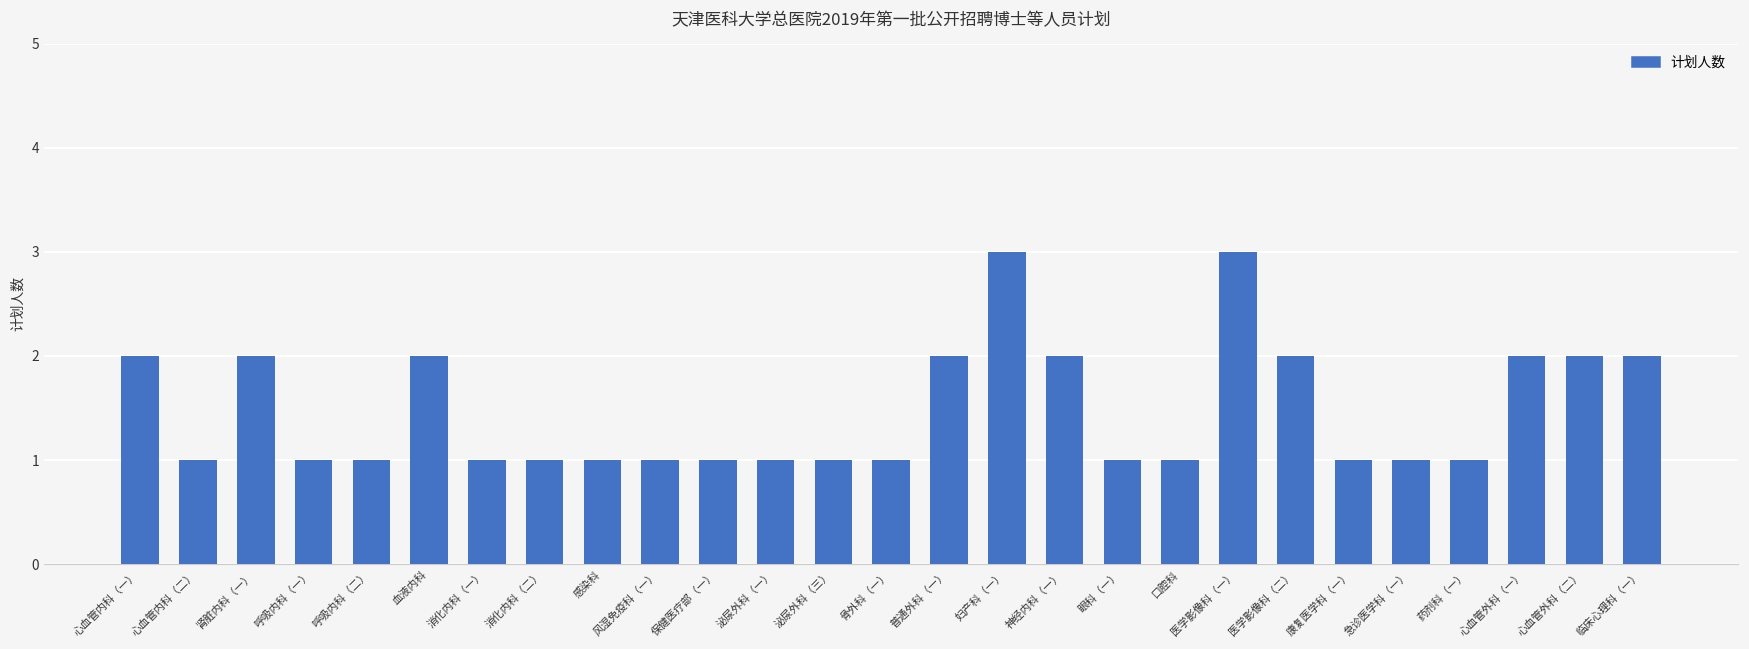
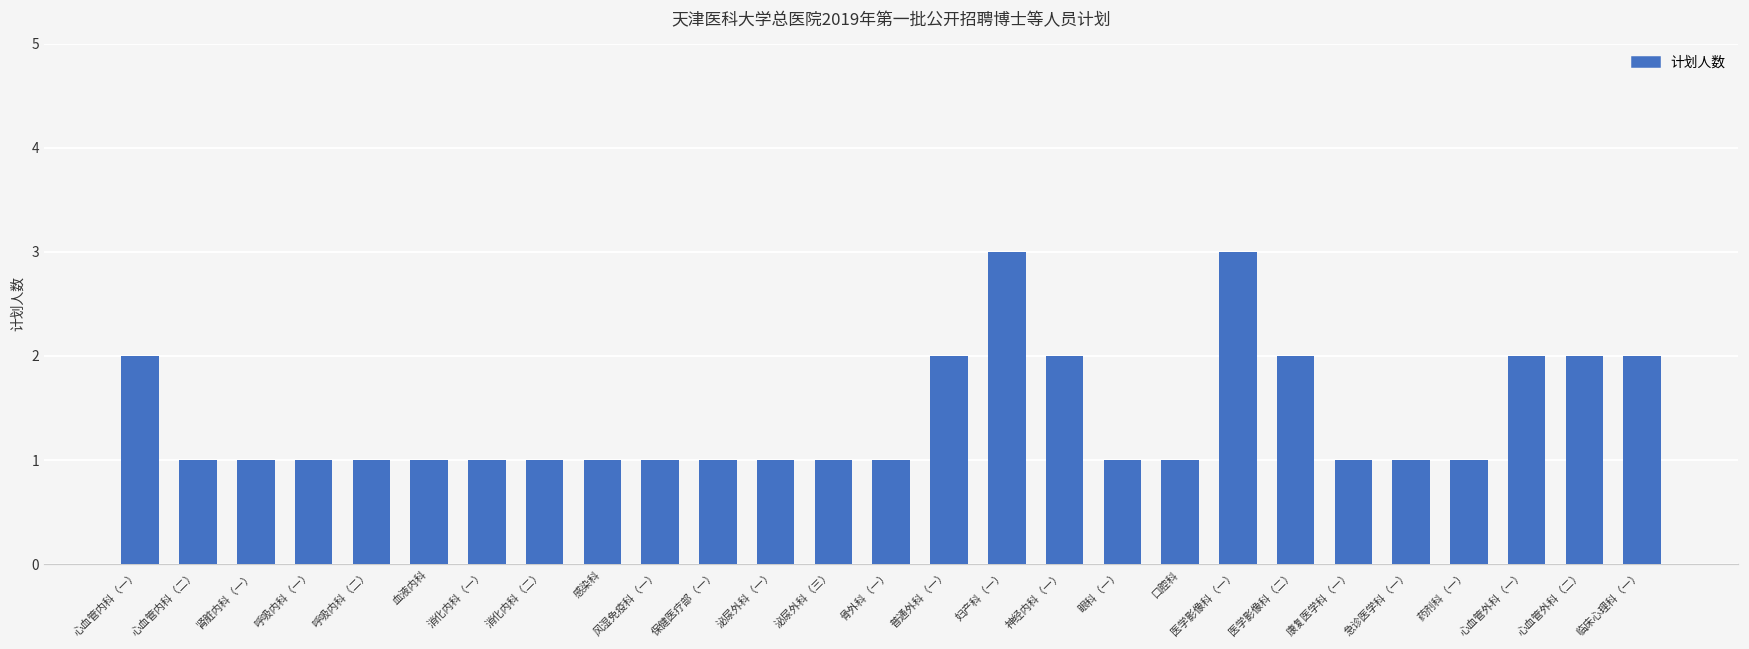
  {
    "心血管内科（一）": 2,
    "心血管内科（二）": 1,
-   "肾脏内科（一）": 2,
+   "肾脏内科（一）": 1,
    "呼吸内科（一）": 1,
    "呼吸内科（二）": 1,
-   "血液内科": 2,
+   "血液内科": 1,
    "消化内科（一）": 1,
    "消化内科（二）": 1,
    "感染科": 1,
    "风湿免疫科（一）": 1,
    "保健医疗部（一）": 1,
    "泌尿外科（一）": 1,
    "泌尿外科（三）": 1,
    "骨外科（一）": 1,
    "普通外科（一）": 2,
    "妇产科（一）": 3,
    "神经内科（一）": 2,
    "眼科（一）": 1,
    "口腔科": 1,
    "医学影像科（一）": 3,
    "医学影像科（二）": 2,
    "康复医学科（一）": 1,
    "急诊医学科（一）": 1,
    "药剂科（一）": 1,
    "心血管外科（一）": 2,
    "心血管外科（二）": 2,
    "临床心理科（一）": 2
  }
